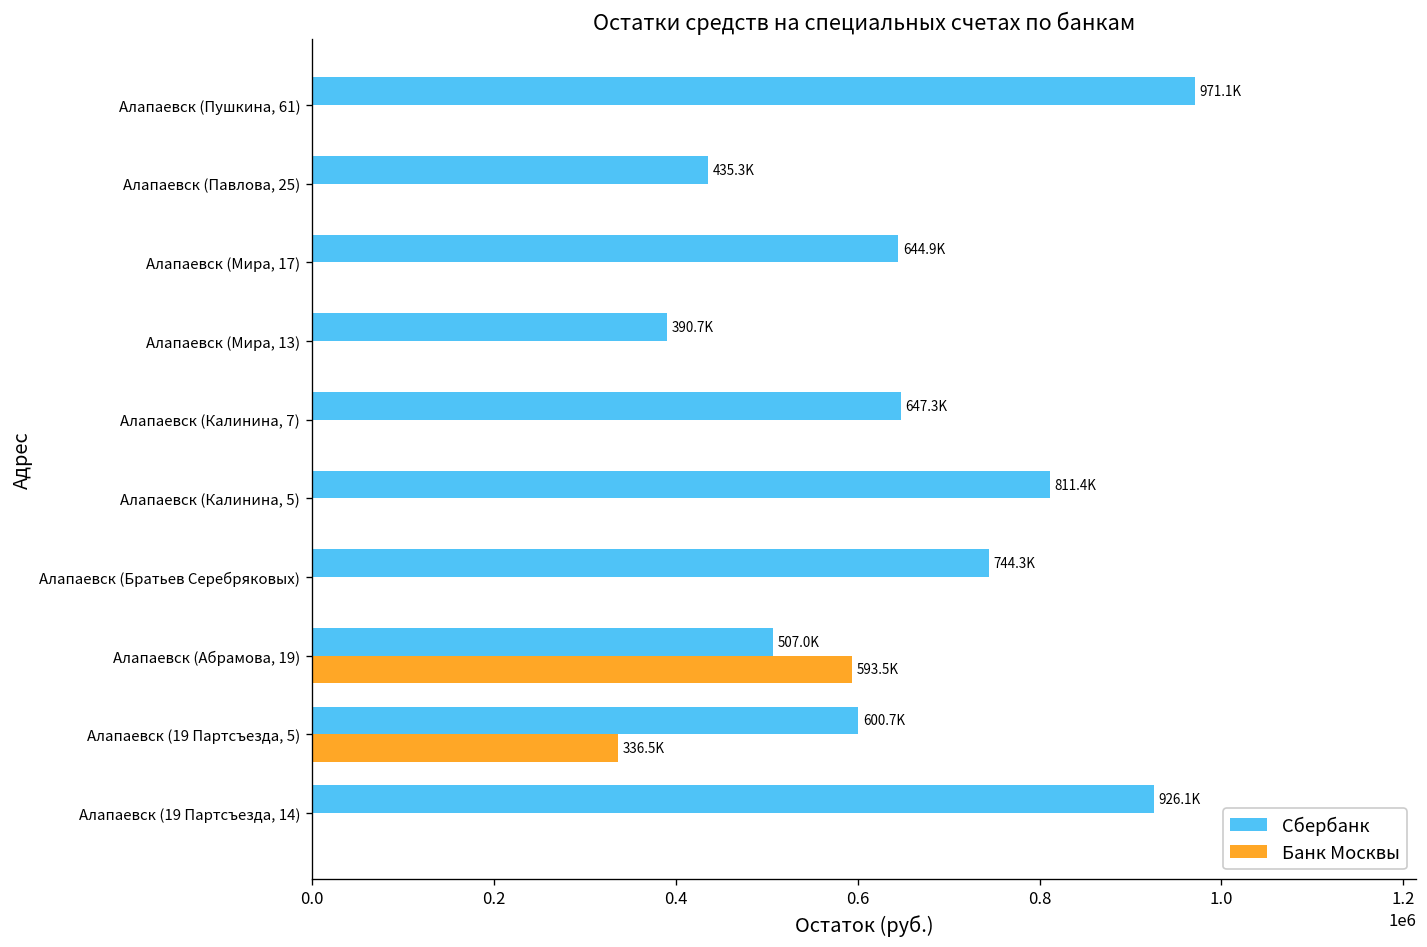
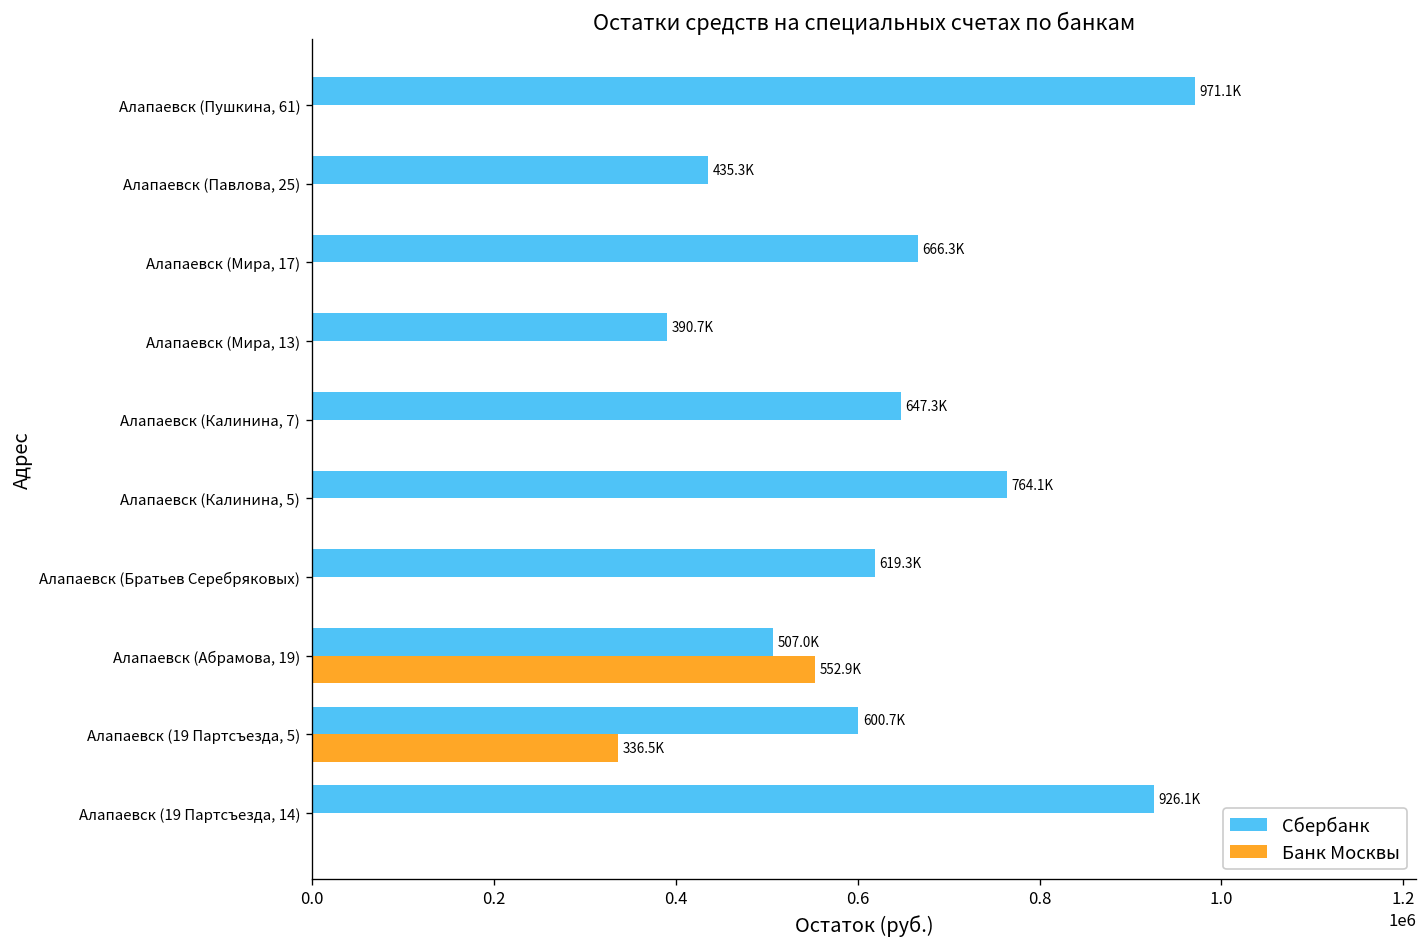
  {
    "Сбербанк": {
      "Алапаевск (Пушкина, 61)": "971.1K",
      "Алапаевск (Павлова, 25)": "435.3K",
-     "Алапаевск (Мира, 17)": "644.9K",
+     "Алапаевск (Мира, 17)": "666.3K",
      "Алапаевск (Мира, 13)": "390.7K",
      "Алапаевск (Калинина, 7)": "647.3K",
-     "Алапаевск (Калинина, 5)": "811.4K",
-     "Алапаевск (Братьев Серебряковых)": "744.3K",
+     "Алапаевск (Калинина, 5)": "764.1K",
+     "Алапаевск (Братьев Серебряковых)": "619.3K",
      "Алапаевск (Абрамова, 19)": "507.0K",
      "Алапаевск (19 Партсъезда, 5)": "600.7K",
      "Алапаевск (19 Партсъезда, 14)": "926.1K"
    },
    "Банк Москвы": {
-     "Алапаевск (Абрамова, 19)": "593.5K",
+     "Алапаевск (Абрамова, 19)": "552.9K",
      "Алапаевск (19 Партсъезда, 5)": "336.5K"
    }
  }
